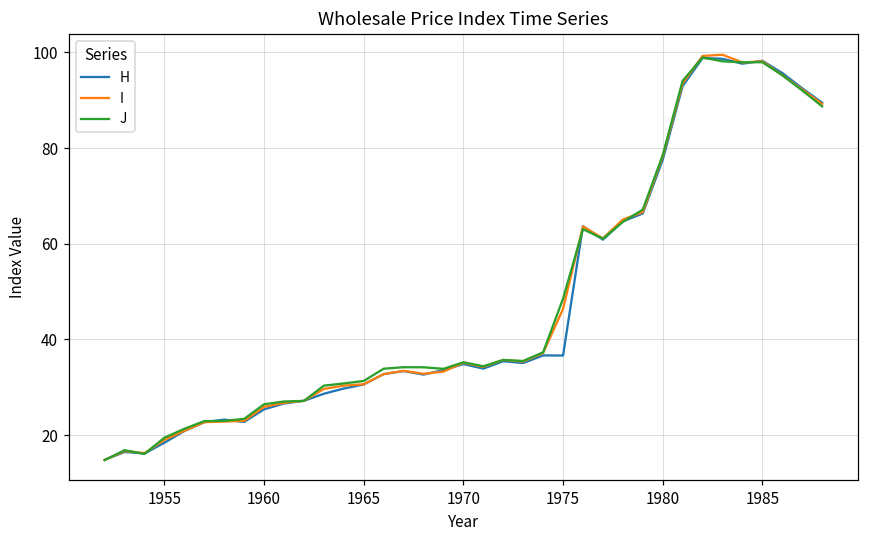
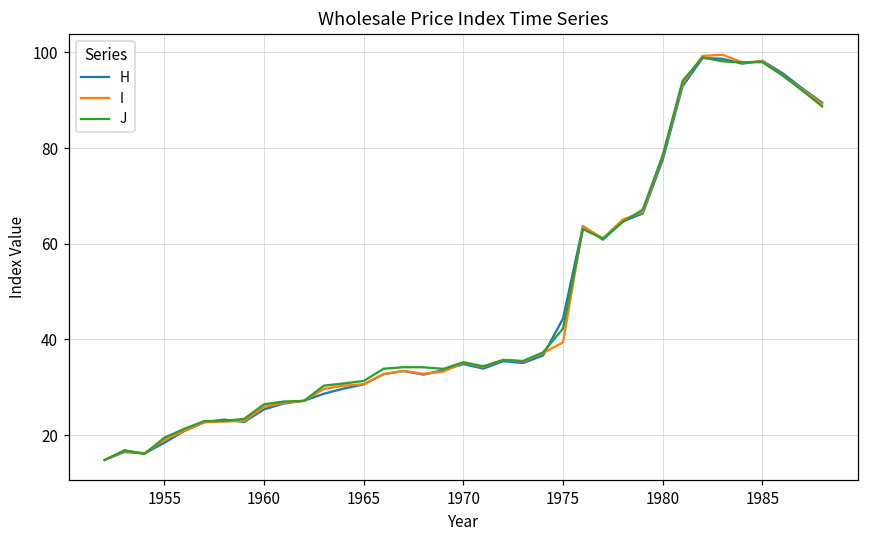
  {
    "H": {
      "1955": 18,
-     "1975": 37,
+     "1975": 44,
      "1980": 78
    },
    "I": {
-     "1975": 46
+     "1975": 39
    },
    "J": {
      "1965": 31,
-     "1975": 49
+     "1975": 42
    }
  }
